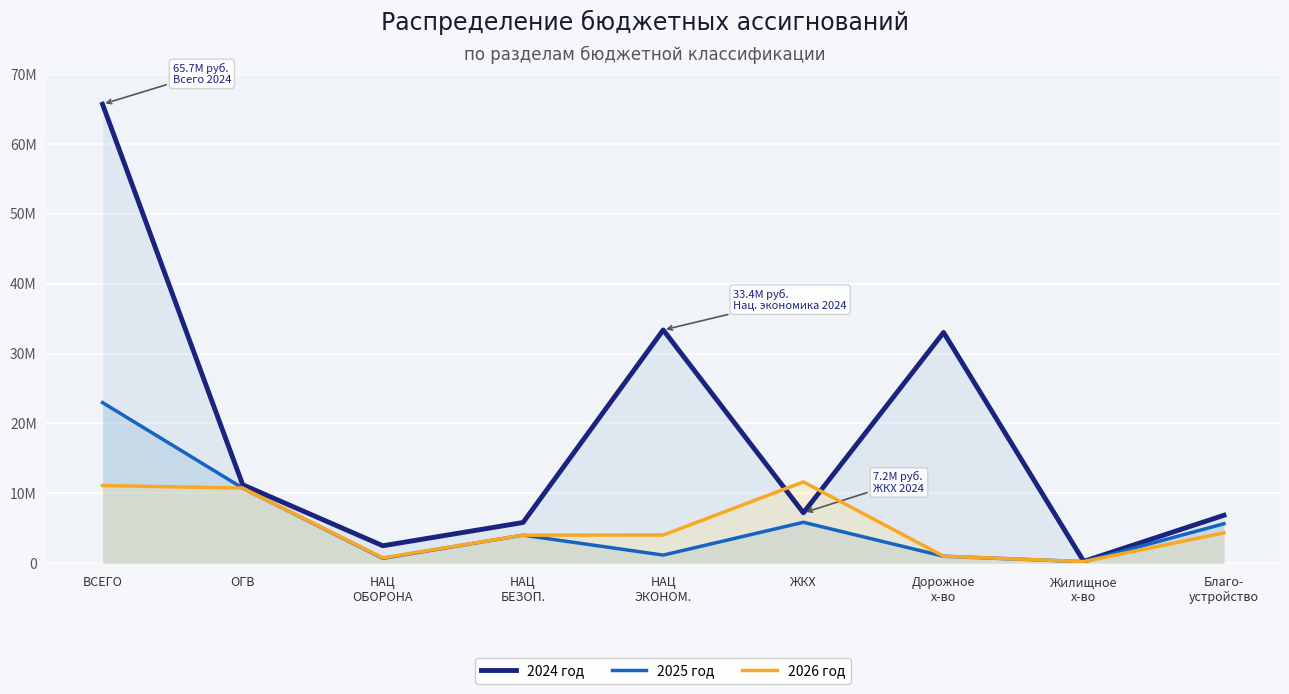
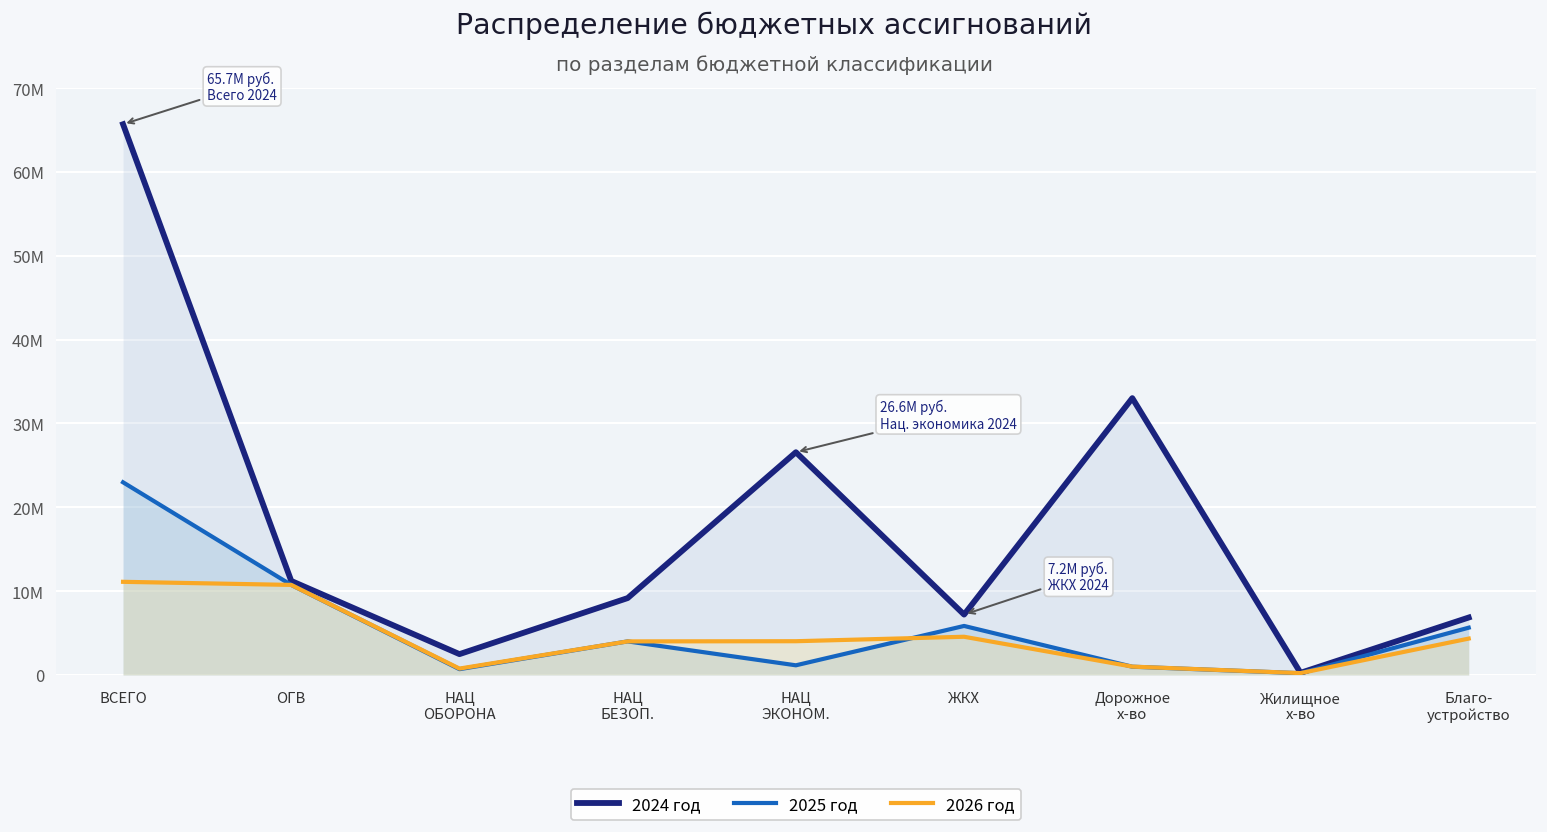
  {
    "2024 год": {
-     "НАЦ БЕЗОП.": "6М",
-     "НАЦ ЭКОНОМ.": "33.4М"
+     "НАЦ БЕЗОП.": "9М",
+     "НАЦ ЭКОНОМ.": "26.6М"
    },
    "2025 год": {
      "ВСЕГО": "23М",
      "НАЦ ЭКОНОМ.": "1М",
      "ЖКХ": "6М",
      "Благо- устройство": "6М"
    },
    "2026 год": {
      "ВСЕГО": "11М",
      "НАЦ ЭКОНОМ.": "4М",
-     "ЖКХ": "12М",
+     "ЖКХ": "5М",
      "Благо- устройство": "4М"
    }
  }
